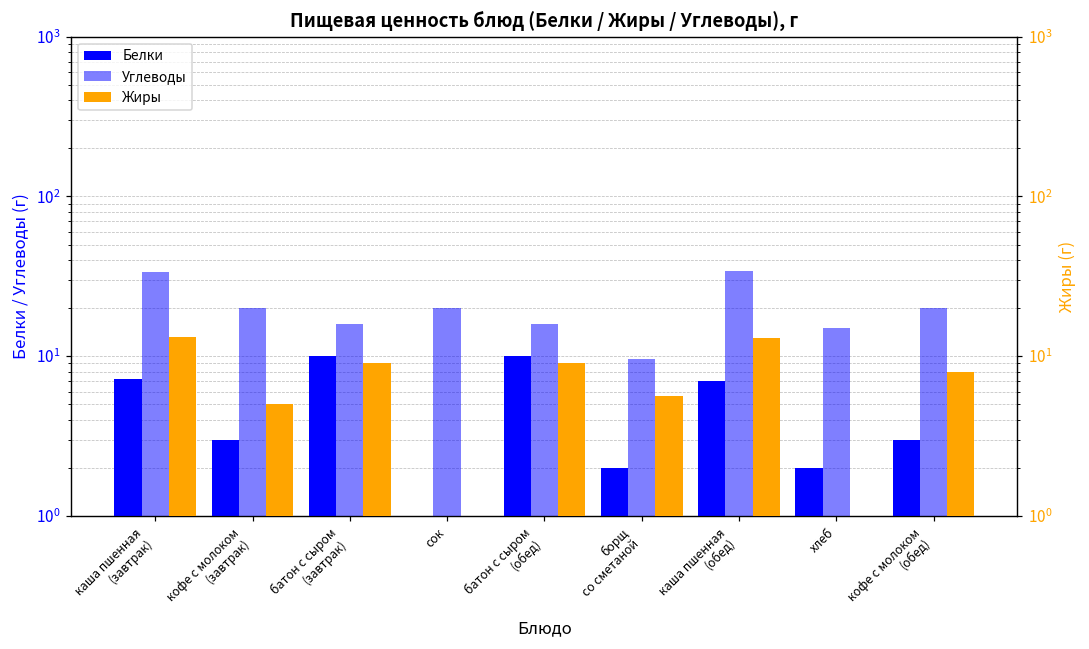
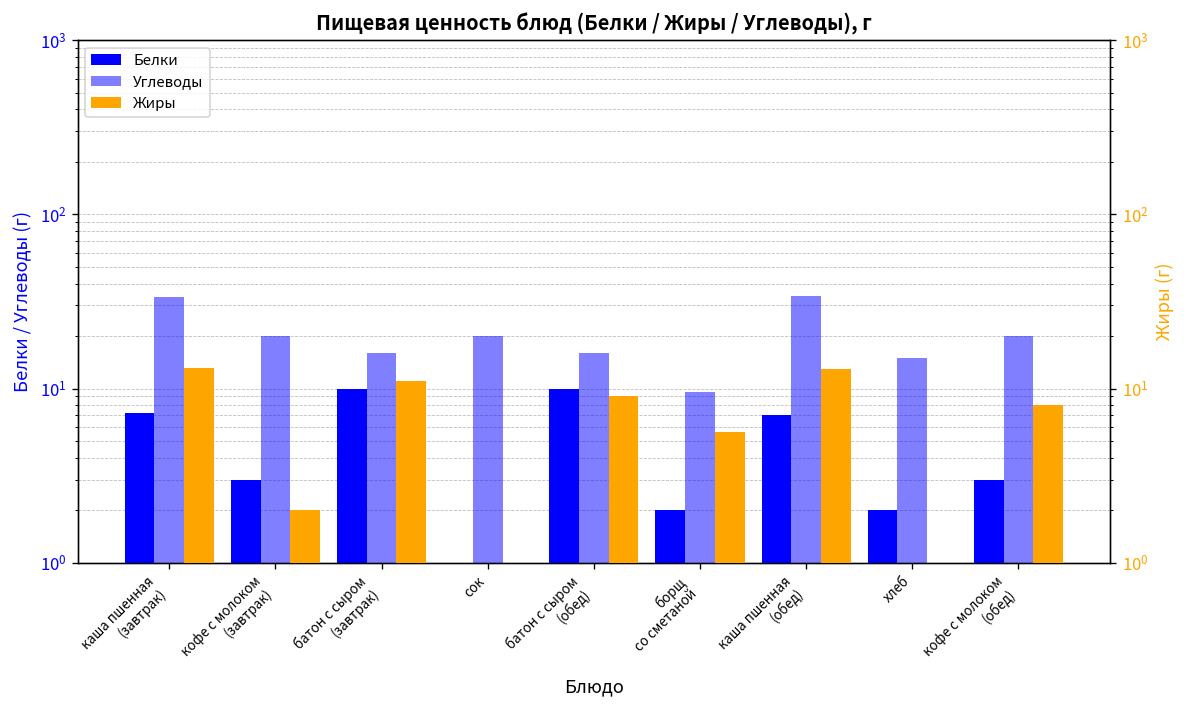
  {
    "Жиры": {
      "каша пшенная (завтрак)": 13,
-     "кофе с молоком (завтрак)": 5,
-     "батон с сыром (завтрак)": 9,
+     "кофе с молоком (завтрак)": 2,
+     "батон с сыром (завтрак)": 11,
      "батон с сыром (обед)": 9,
      "борщ со сметаной": 5.6,
      "каша пшенная (обед)": 13,
      "кофе с молоком (обед)": 8
    }
  }
